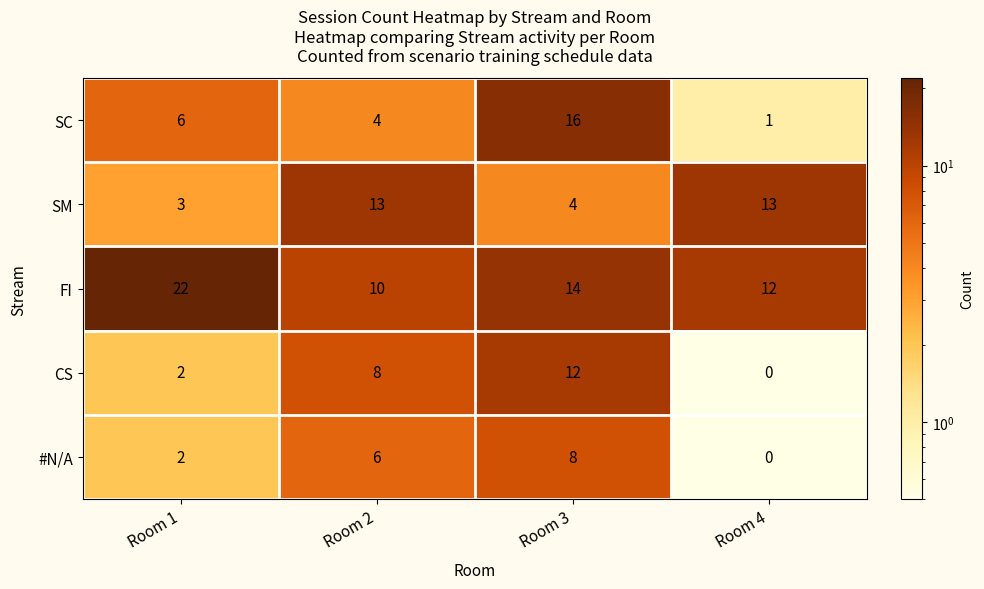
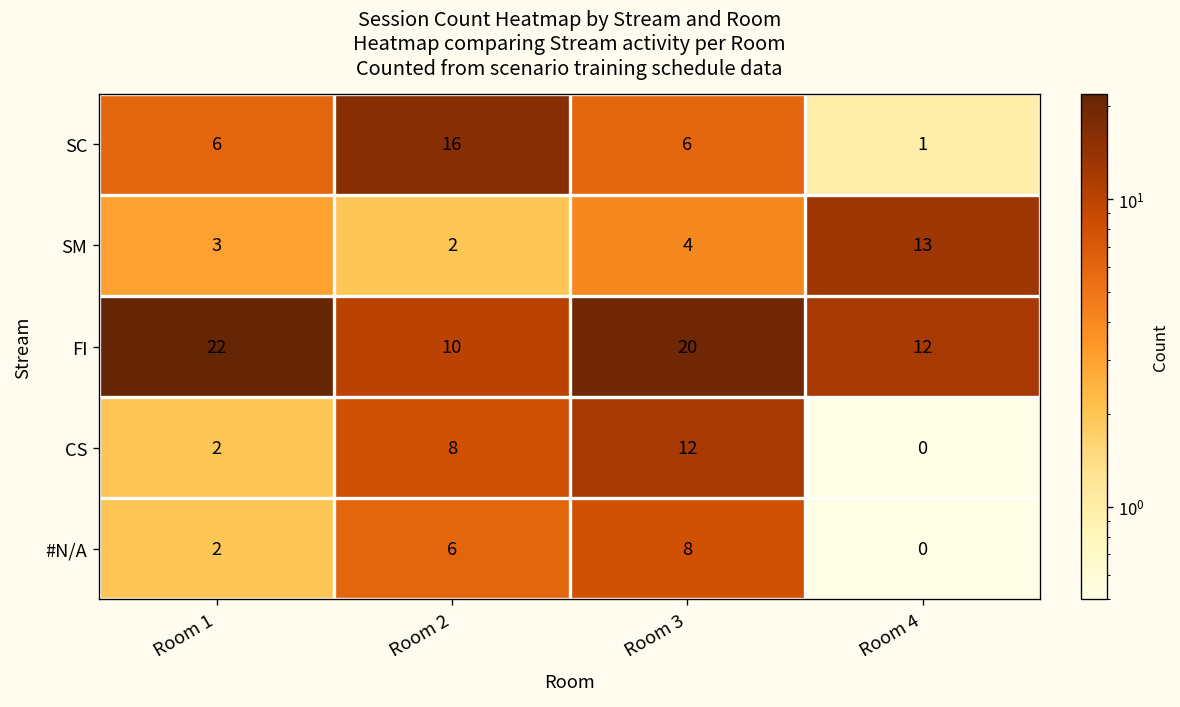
  {
    "SC": {
      "Room 1": 6,
-     "Room 2": 4,
-     "Room 3": 16,
+     "Room 2": 16,
+     "Room 3": 6,
      "Room 4": 1
    },
    "SM": {
      "Room 1": 3,
-     "Room 2": 13,
+     "Room 2": 2,
      "Room 3": 4,
      "Room 4": 13
    },
    "FI": {
      "Room 1": 22,
      "Room 2": 10,
-     "Room 3": 14,
+     "Room 3": 20,
      "Room 4": 12
    },
    "CS": {
      "Room 1": 2,
      "Room 2": 8,
      "Room 3": 12,
      "Room 4": 0
    },
    "#N/A": {
      "Room 1": 2,
      "Room 2": 6,
      "Room 3": 8,
      "Room 4": 0
    }
  }
